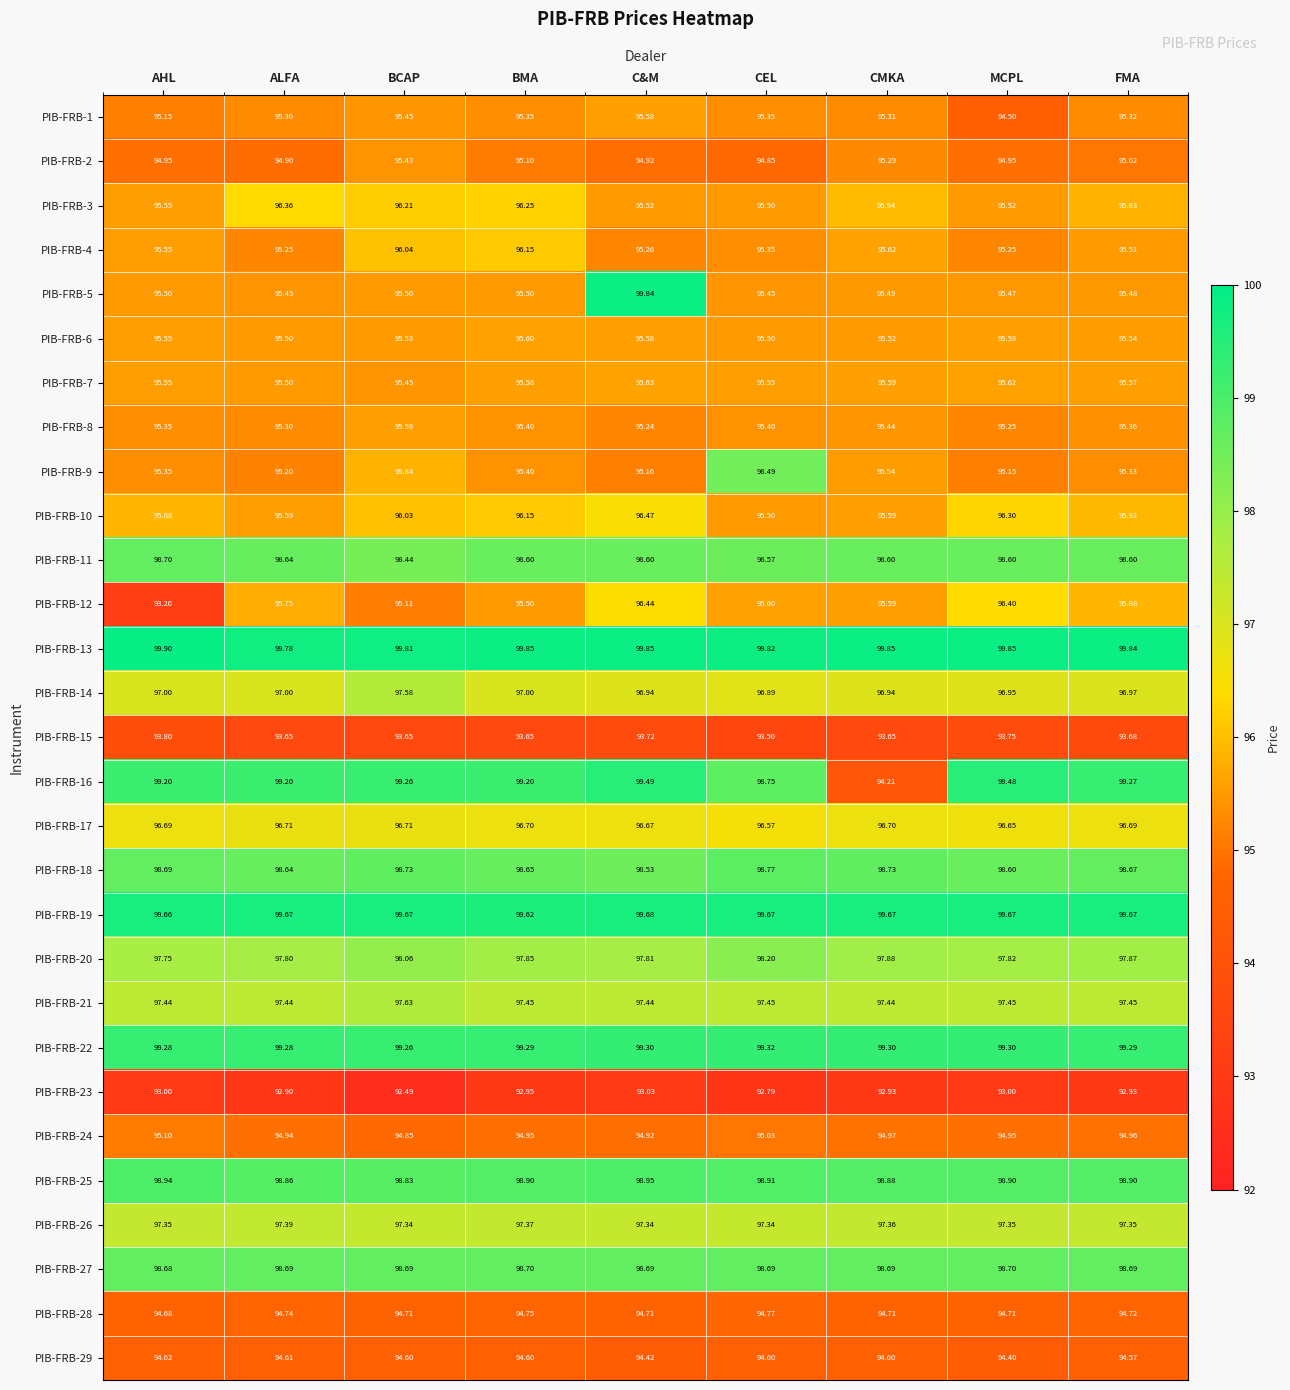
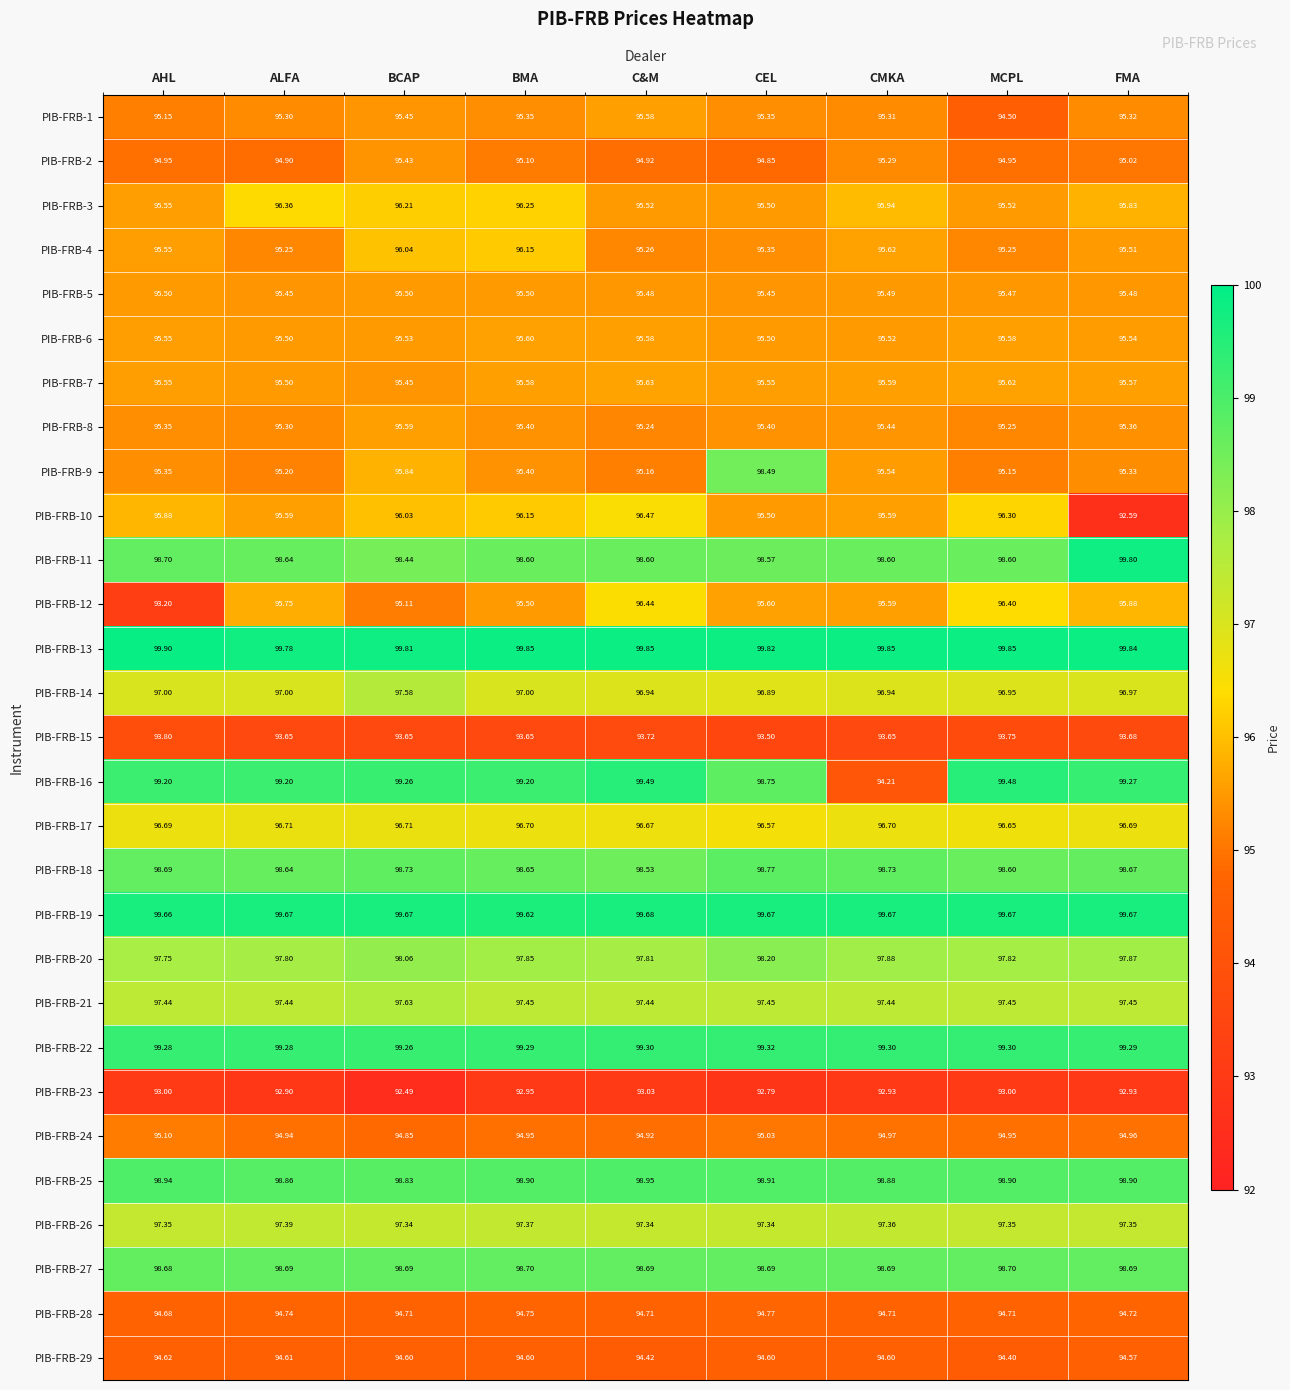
  {
    "PIB-FRB-5": {
      "AHL": 95.50,
      "ALFA": 95.45,
      "BCAP": 95.50,
      "BMA": 95.50,
-     "C&M": 99.84,
+     "C&M": 95.48,
      "CEL": 95.45,
      "CMKA": 95.49,
      "MCPL": 95.47,
      "FMA": 95.48
    },
    "PIB-FRB-10": {
      "AHL": 95.88,
      "ALFA": 95.59,
      "BCAP": 96.03,
      "BMA": 96.15,
      "C&M": 96.47,
      "CEL": 95.50,
      "CMKA": 95.59,
      "MCPL": 96.30,
-     "FMA": 95.92
+     "FMA": 92.59
    },
    "PIB-FRB-11": {
      "AHL": 98.70,
      "ALFA": 98.64,
      "BCAP": 98.44,
      "BMA": 98.60,
      "C&M": 98.60,
      "CEL": 98.57,
      "CMKA": 98.60,
      "MCPL": 98.60,
-     "FMA": 98.60
+     "FMA": 99.80
    }
  }
